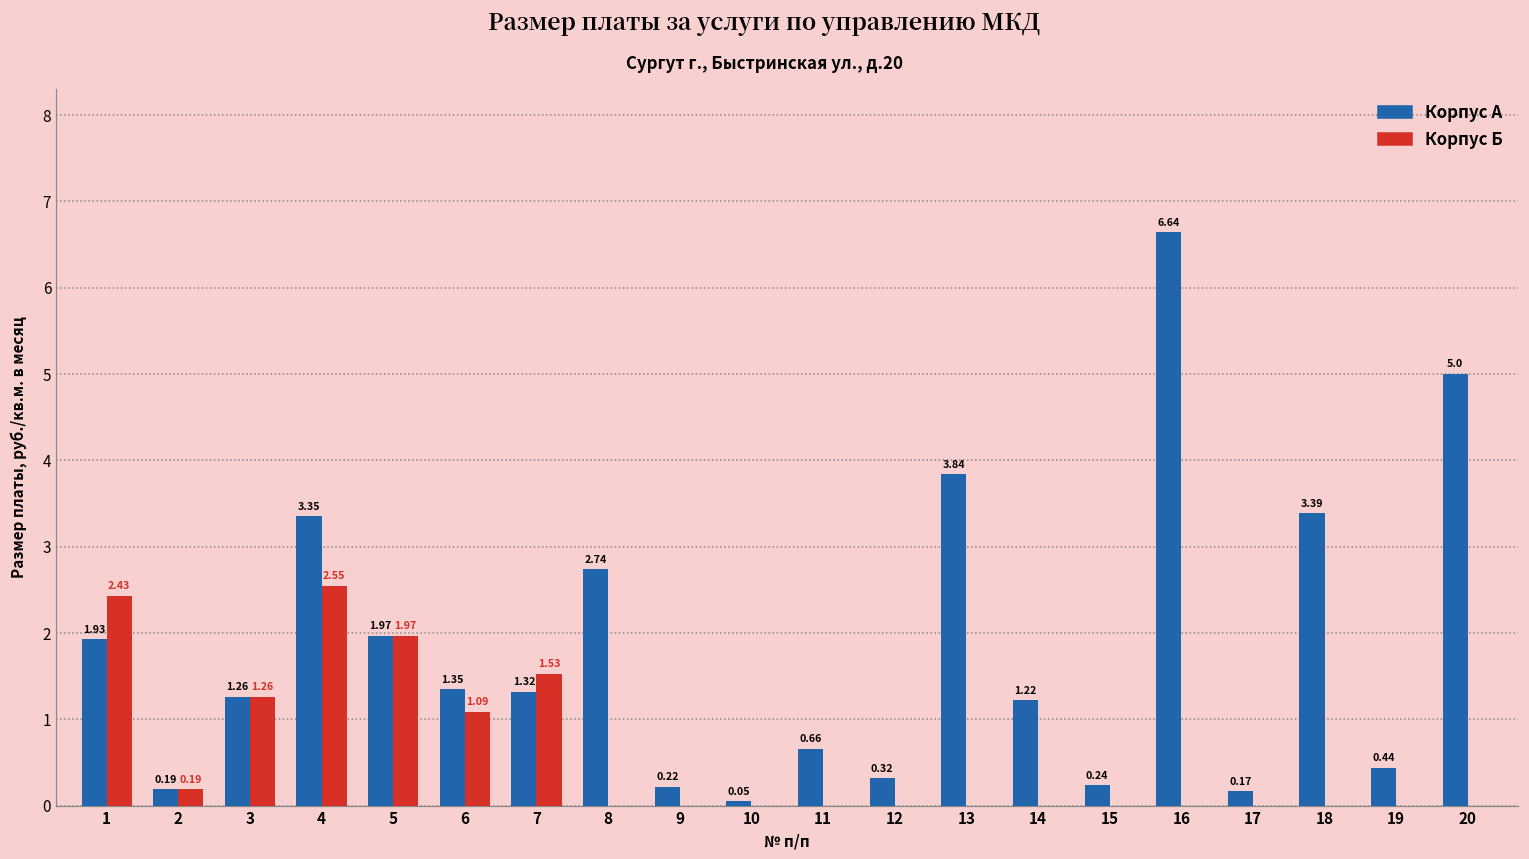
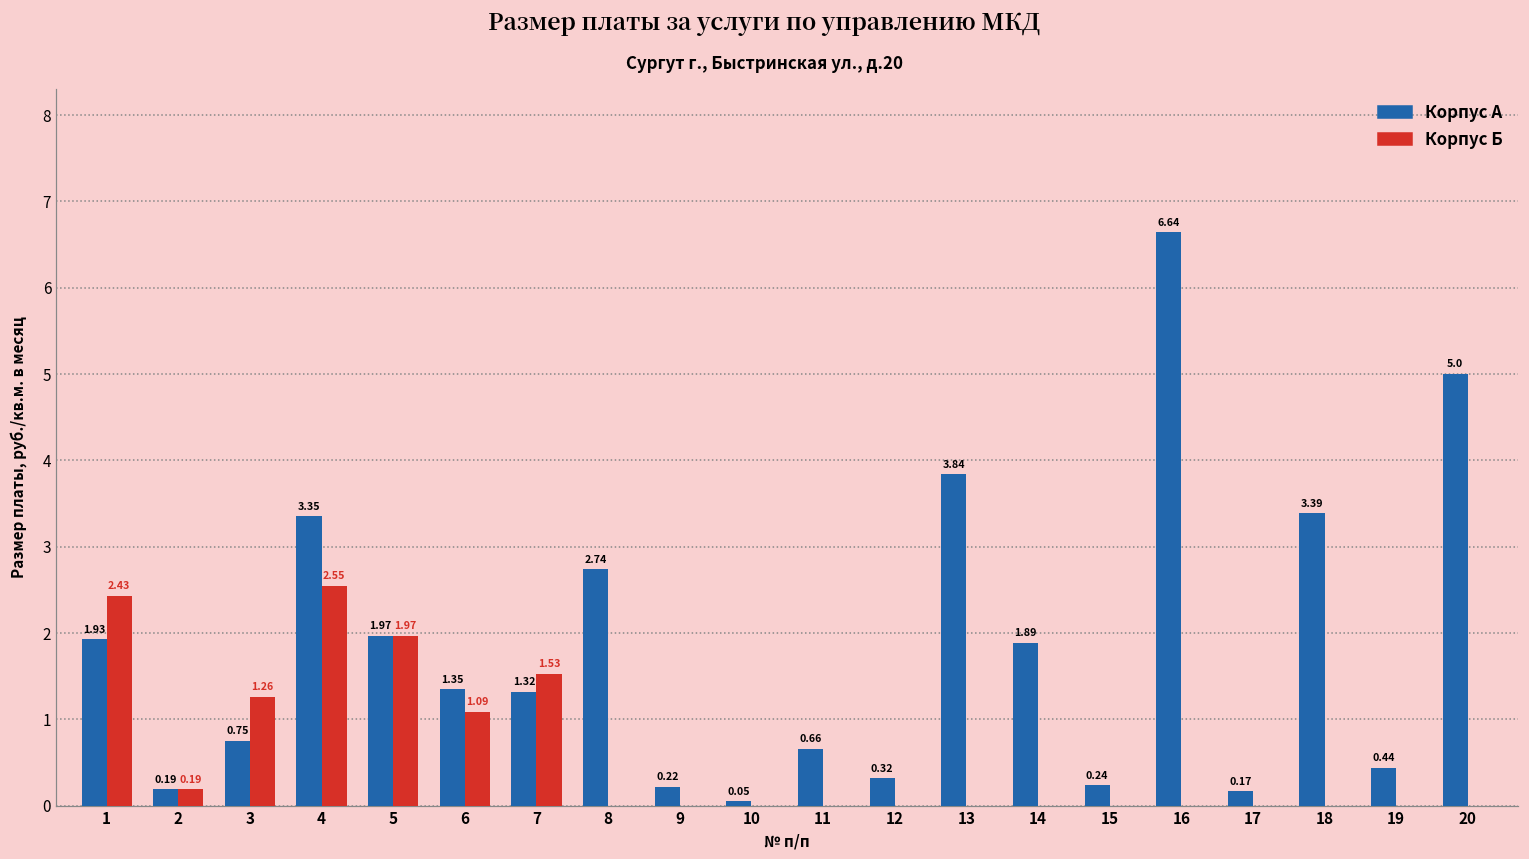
  {
    "Корпус А": {
      "1": 1.93,
      "2": 0.19,
-     "3": 1.26,
+     "3": 0.75,
      "4": 3.35,
      "5": 1.97,
      "6": 1.35,
      "7": 1.32,
      "8": 2.74,
      "9": 0.22,
      "10": 0.05,
      "11": 0.66,
      "12": 0.32,
      "13": 3.84,
-     "14": 1.22,
+     "14": 1.89,
      "15": 0.24,
      "16": 6.64,
      "17": 0.17,
      "18": 3.39,
      "19": 0.44,
      "20": 5.0
    },
    "Корпус Б": {
      "1": 2.43,
      "2": 0.19,
      "3": 1.26,
      "4": 2.55,
      "5": 1.97,
      "6": 1.09,
      "7": 1.53
    }
  }
